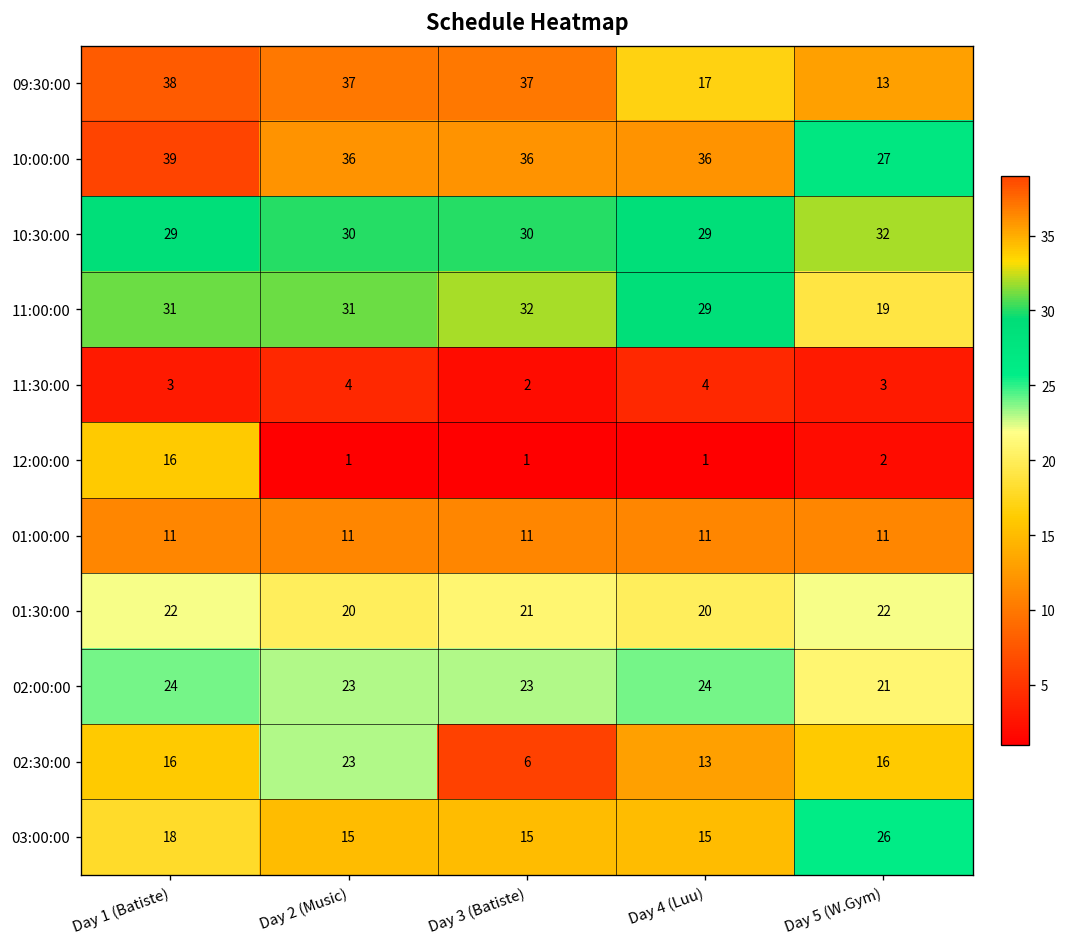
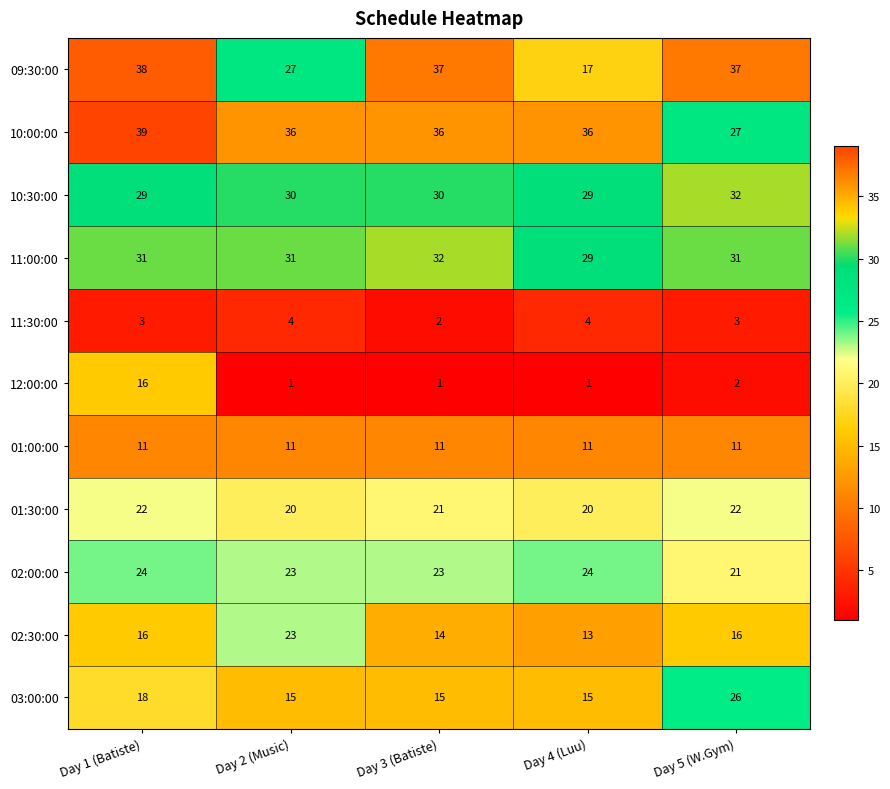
  {
    "09:30:00": {
      "Day 1 (Batiste)": 38,
-     "Day 2 (Music)": 37,
+     "Day 2 (Music)": 27,
      "Day 3 (Batiste)": 37,
      "Day 4 (Luu)": 17,
-     "Day 5 (W.Gym)": 13
+     "Day 5 (W.Gym)": 37
    },
    "10:00:00": {
      "Day 1 (Batiste)": 39,
      "Day 2 (Music)": 36,
      "Day 3 (Batiste)": 36,
      "Day 4 (Luu)": 36,
      "Day 5 (W.Gym)": 27
    },
    "10:30:00": {
      "Day 1 (Batiste)": 29,
      "Day 2 (Music)": 30,
      "Day 3 (Batiste)": 30,
      "Day 4 (Luu)": 29,
      "Day 5 (W.Gym)": 32
    },
    "11:00:00": {
      "Day 1 (Batiste)": 31,
      "Day 2 (Music)": 31,
      "Day 3 (Batiste)": 32,
      "Day 4 (Luu)": 29,
-     "Day 5 (W.Gym)": 19
+     "Day 5 (W.Gym)": 31
    },
    "11:30:00": {
      "Day 1 (Batiste)": 3,
      "Day 2 (Music)": 4,
      "Day 3 (Batiste)": 2,
      "Day 4 (Luu)": 4,
      "Day 5 (W.Gym)": 3
    },
    "12:00:00": {
      "Day 1 (Batiste)": 16,
      "Day 2 (Music)": 1,
      "Day 3 (Batiste)": 1,
      "Day 4 (Luu)": 1,
      "Day 5 (W.Gym)": 2
    },
    "01:00:00": {
      "Day 1 (Batiste)": 11,
      "Day 2 (Music)": 11,
      "Day 3 (Batiste)": 11,
      "Day 4 (Luu)": 11,
      "Day 5 (W.Gym)": 11
    },
    "01:30:00": {
      "Day 1 (Batiste)": 22,
      "Day 2 (Music)": 20,
      "Day 3 (Batiste)": 21,
      "Day 4 (Luu)": 20,
      "Day 5 (W.Gym)": 22
    },
    "02:00:00": {
      "Day 1 (Batiste)": 24,
      "Day 2 (Music)": 23,
      "Day 3 (Batiste)": 23,
      "Day 4 (Luu)": 24,
      "Day 5 (W.Gym)": 21
    },
    "02:30:00": {
      "Day 1 (Batiste)": 16,
      "Day 2 (Music)": 23,
-     "Day 3 (Batiste)": 6,
+     "Day 3 (Batiste)": 14,
      "Day 4 (Luu)": 13,
      "Day 5 (W.Gym)": 16
    },
    "03:00:00": {
      "Day 1 (Batiste)": 18,
      "Day 2 (Music)": 15,
      "Day 3 (Batiste)": 15,
      "Day 4 (Luu)": 15,
      "Day 5 (W.Gym)": 26
    }
  }
